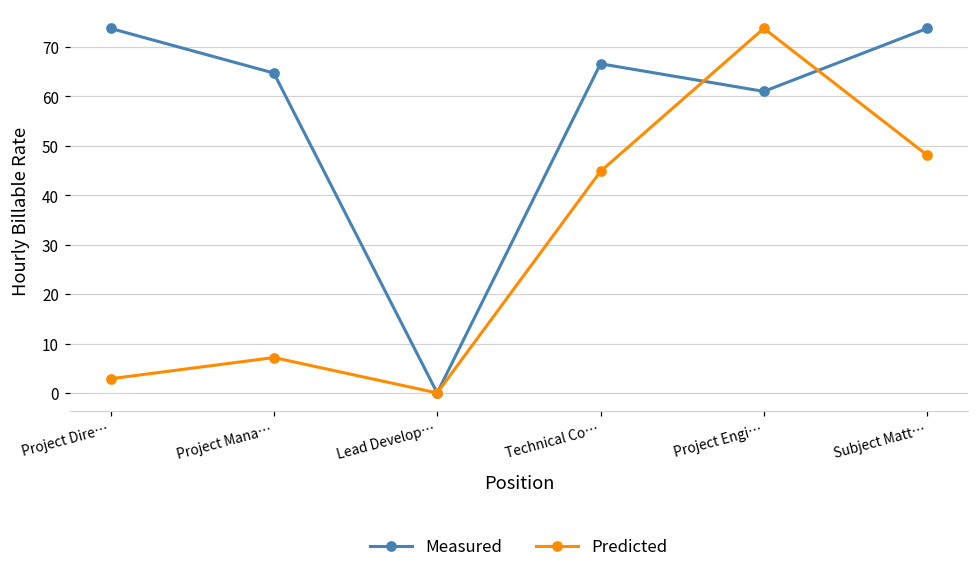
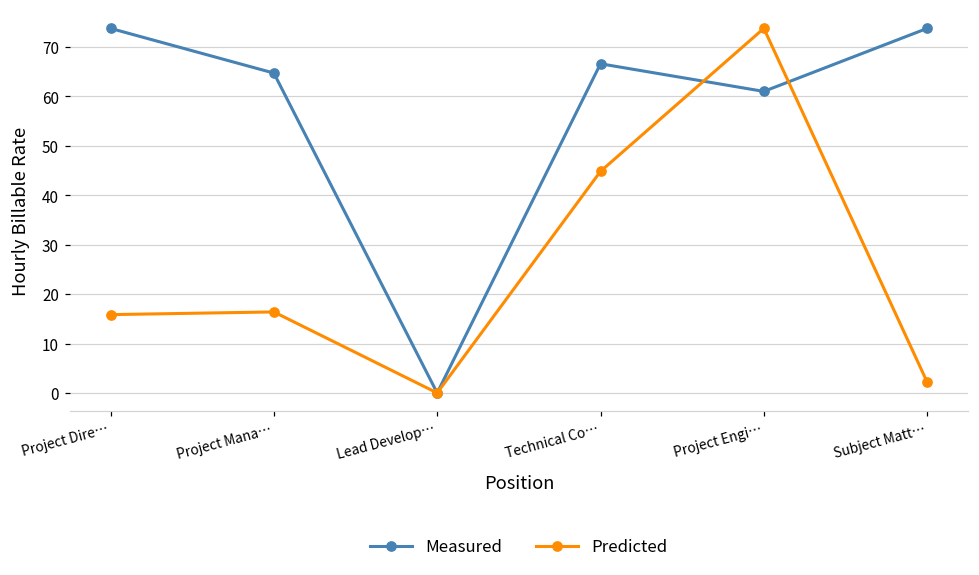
  {
    "Measured": {
      "Project Dire…": 74,
      "Project Mana…": 65,
      "Technical Co…": 67,
      "Project Engi…": 61,
      "Subject Matt…": 74
    },
    "Predicted": {
-     "Project Dire…": 3,
-     "Project Mana…": 7,
+     "Project Dire…": 16,
+     "Project Mana…": 16,
      "Technical Co…": 45,
      "Project Engi…": 74,
-     "Subject Matt…": 48
+     "Subject Matt…": 2
    }
  }
